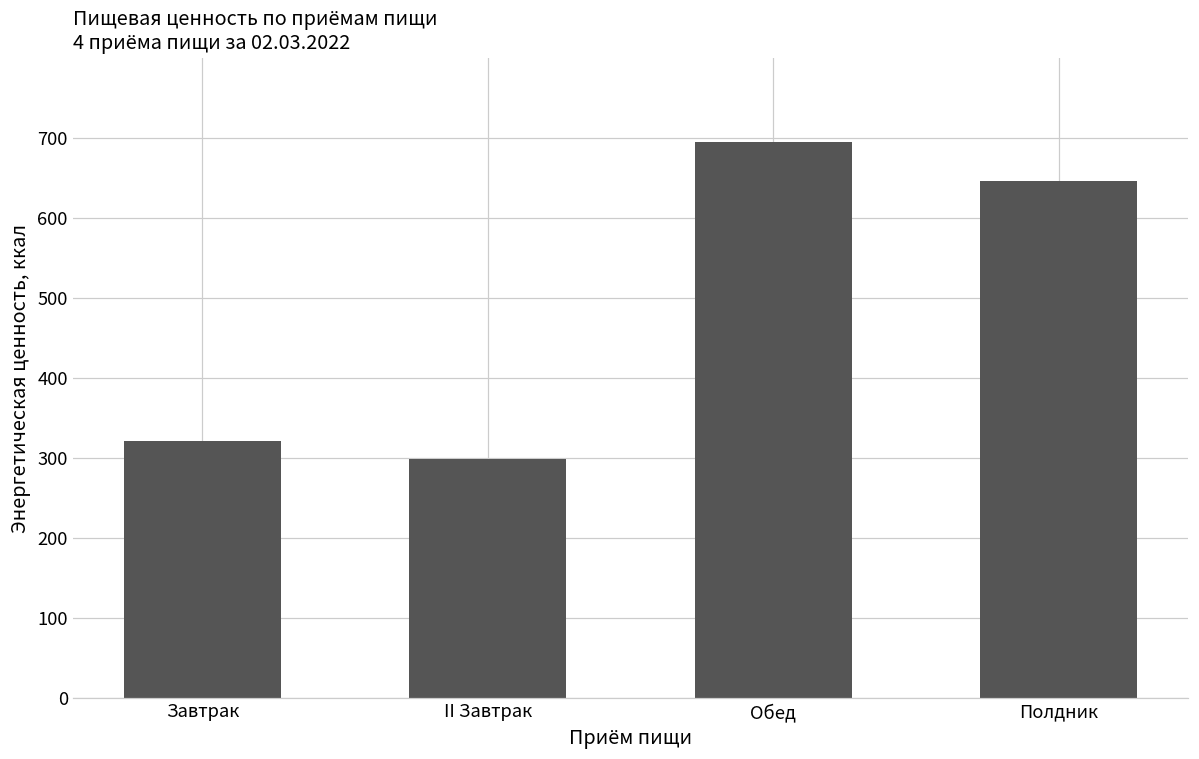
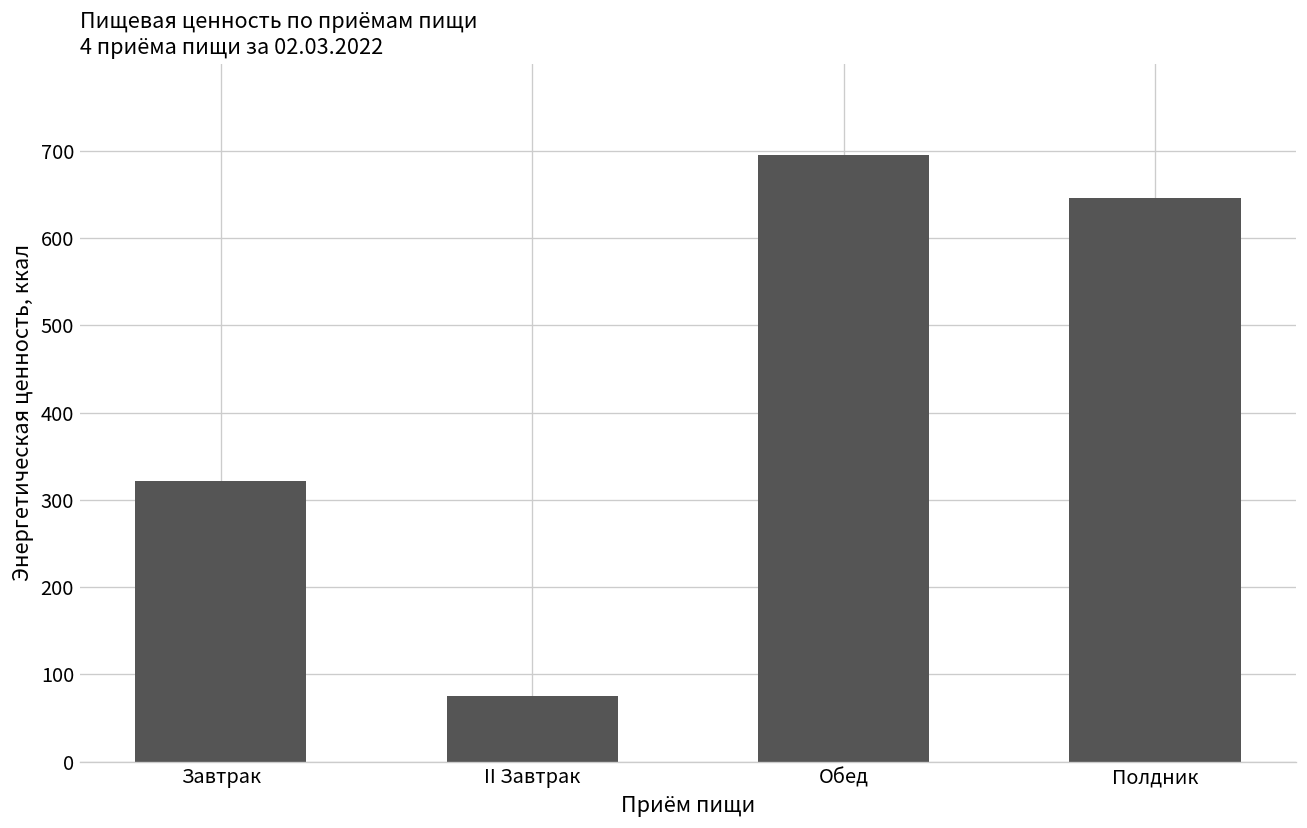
  {
    "Завтрак": 320,
-   "II Завтрак": 300,
+   "II Завтрак": 80,
    "Обед": 700,
    "Полдник": 650
  }
